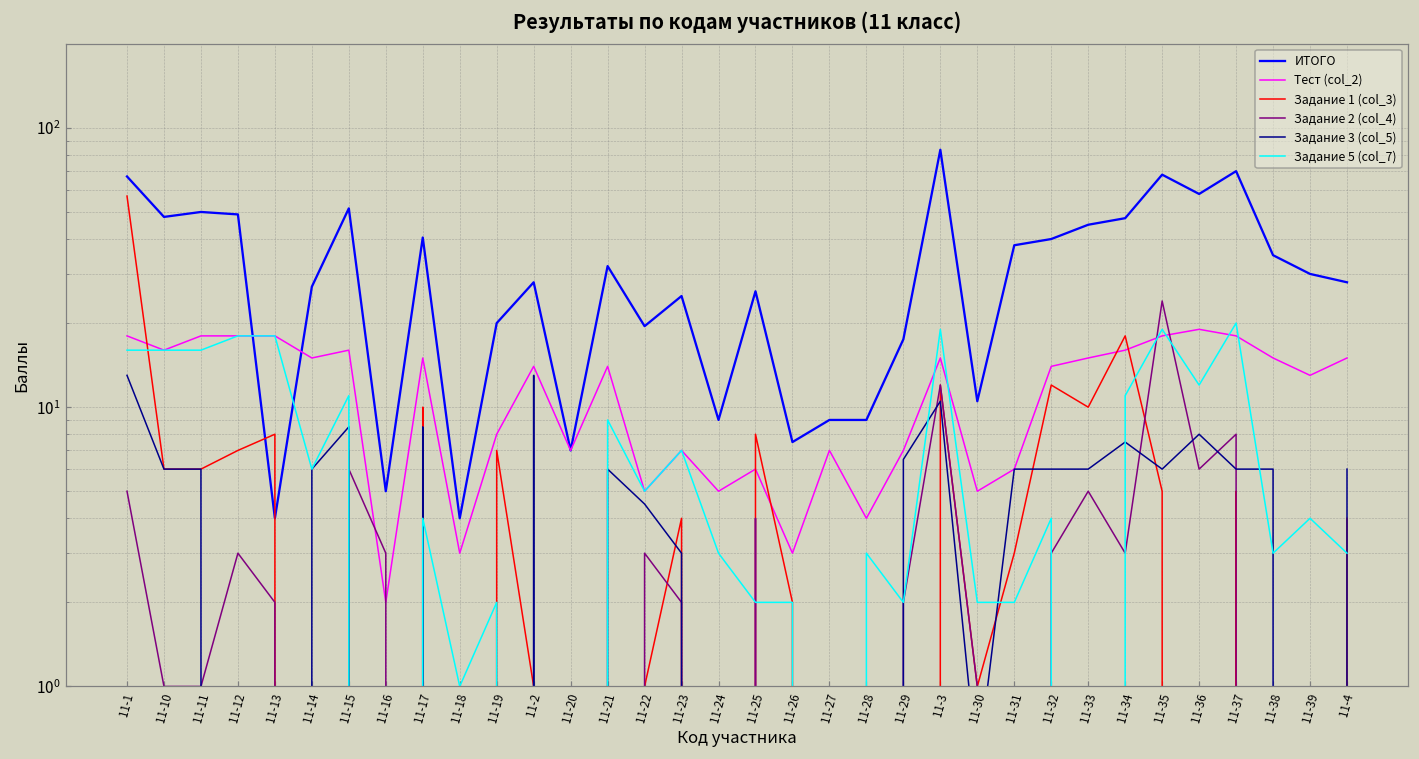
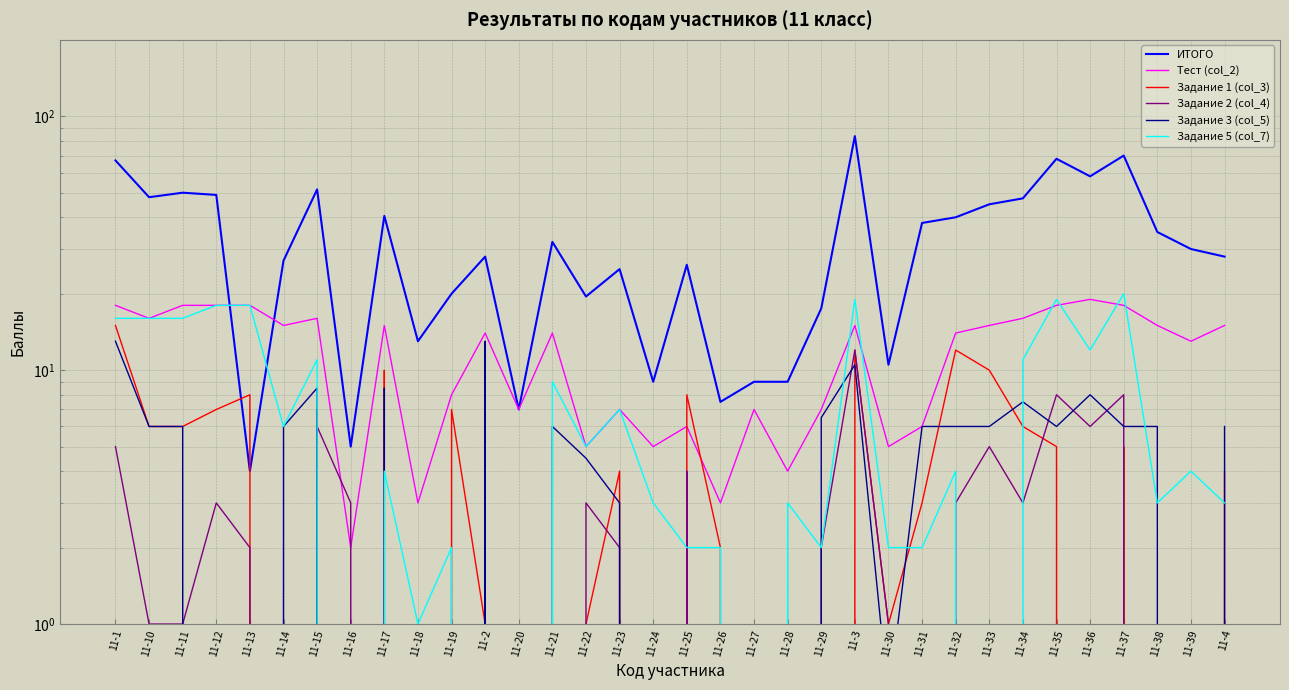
  {
    "ИТОГО": {
      "11-1": 67,
      "11-10": 48,
      "11-11": 50,
      "11-12": 49,
      "11-13": 4,
      "11-14": 27,
      "11-15": 52,
      "11-16": 5,
      "11-17": 41,
-     "11-18": 4,
+     "11-18": 13,
      "11-19": 20,
      "11-2": 28,
      "11-21": 32,
      "11-22": 20,
      "11-23": 25,
      "11-24": 9,
      "11-25": 26,
      "11-26": 7.5,
      "11-27": 9,
      "11-28": 9,
      "11-29": 18,
      "11-3": 84,
      "11-30": 10.5,
      "11-31": 38,
      "11-32": 40,
      "11-33": 45,
      "11-34": 48,
      "11-35": 68,
      "11-36": 58,
      "11-37": 70,
      "11-38": 35,
      "11-39": 30,
      "11-4": 28
    },
    "Тест (col_2)": {
      "11-1": 18,
      "11-11": 18,
      "11-14": 15,
      "11-15": 16,
      "11-16": 2,
      "11-17": 15,
      "11-18": 3,
      "11-19": 8,
      "11-2": 14,
      "11-21": 14,
      "11-24": 5,
      "11-25": 6,
      "11-26": 3,
      "11-27": 7,
      "11-28": 4,
      "11-29": 7,
      "11-3": 15,
      "11-30": 5,
      "11-32": 14,
      "11-33": 15,
      "11-34": 16,
      "11-35": 18,
      "11-36": 19,
      "11-37": 18,
      "11-38": 15,
      "11-39": 13,
      "11-4": 15
    },
    "Задание 1 (col_3)": {
-     "11-1": 57,
+     "11-1": 15,
      "11-12": 7,
      "11-13": 8,
      "11-15": 7,
      "11-17": 10,
      "11-19": 7,
      "11-2": 1,
      "11-22": 1,
      "11-23": 4,
      "11-25": 8,
      "11-31": 3,
      "11-32": 12,
      "11-33": 10,
-     "11-34": 18,
+     "11-34": 6,
      "11-35": 5,
      "11-37": 5,
      "11-4": 4
    },
    "Задание 2 (col_4)": {
      "11-1": 5,
      "11-10": 1,
      "11-11": 1,
      "11-12": 3,
      "11-13": 2,
      "11-15": 6,
      "11-16": 3,
      "11-19": 1,
      "11-22": 3,
      "11-23": 2,
      "11-25": 4,
      "11-32": 3,
      "11-33": 5,
      "11-34": 3,
-     "11-35": 24,
+     "11-35": 8,
      "11-36": 6,
      "11-37": 8
    },
    "Задание 3 (col_5)": {
      "11-1": 13,
      "11-15": 8.5,
      "11-17": 8.5,
      "11-2": 13,
      "11-21": 6,
      "11-22": 4.5,
      "11-23": 3,
      "11-29": 6.5,
      "11-3": 10.5,
      "11-32": 6,
      "11-33": 6,
      "11-34": 7.5,
      "11-35": 6,
      "11-36": 8,
      "11-37": 6,
      "11-38": 6,
      "11-4": 6
    },
    "Задание 5 (col_7)": {
      "11-1": 16,
      "11-11": 16,
      "11-15": 11,
      "11-17": 4,
      "11-18": 1,
      "11-19": 2,
      "11-21": 9,
      "11-24": 3,
      "11-25": 2,
      "11-28": 3,
      "11-3": 19,
      "11-30": 2,
      "11-31": 2,
      "11-32": 4,
      "11-34": 11,
      "11-35": 19,
      "11-36": 12,
      "11-37": 20,
      "11-38": 3,
      "11-39": 4,
      "11-4": 3
    }
  }
